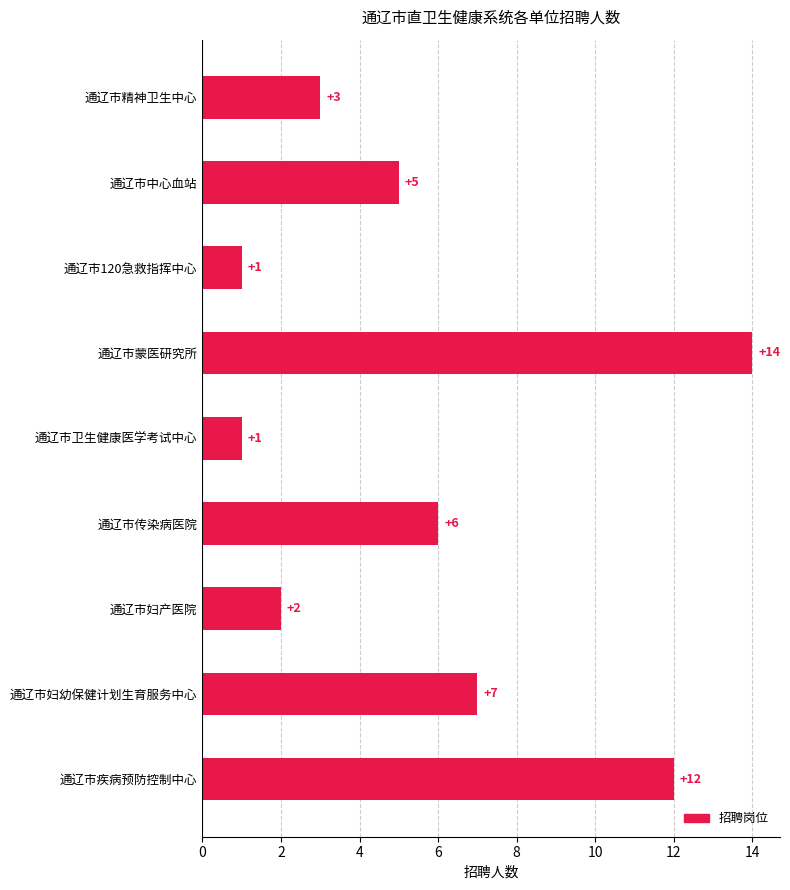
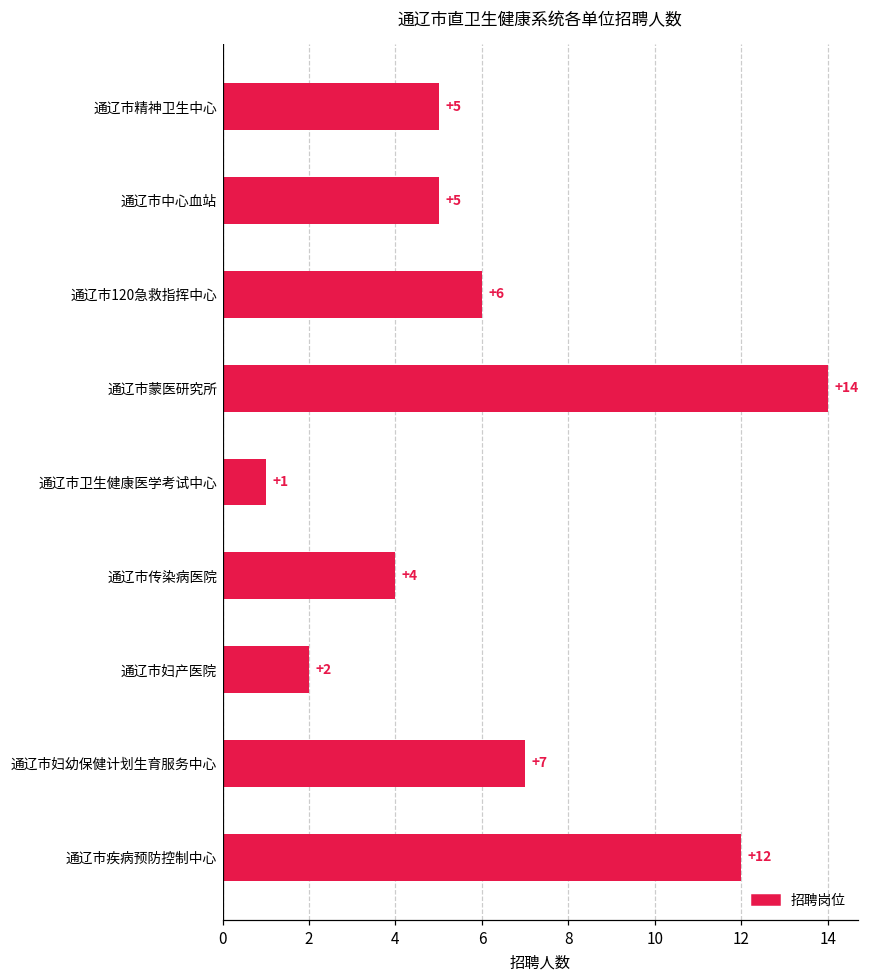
  {
-   "通辽市精神卫生中心": "+3",
+   "通辽市精神卫生中心": "+5",
    "通辽市中心血站": "+5",
-   "通辽市120急救指挥中心": "+1",
+   "通辽市120急救指挥中心": "+6",
    "通辽市蒙医研究所": "+14",
    "通辽市卫生健康医学考试中心": "+1",
-   "通辽市传染病医院": "+6",
+   "通辽市传染病医院": "+4",
    "通辽市妇产医院": "+2",
    "通辽市妇幼保健计划生育服务中心": "+7",
    "通辽市疾病预防控制中心": "+12"
  }
